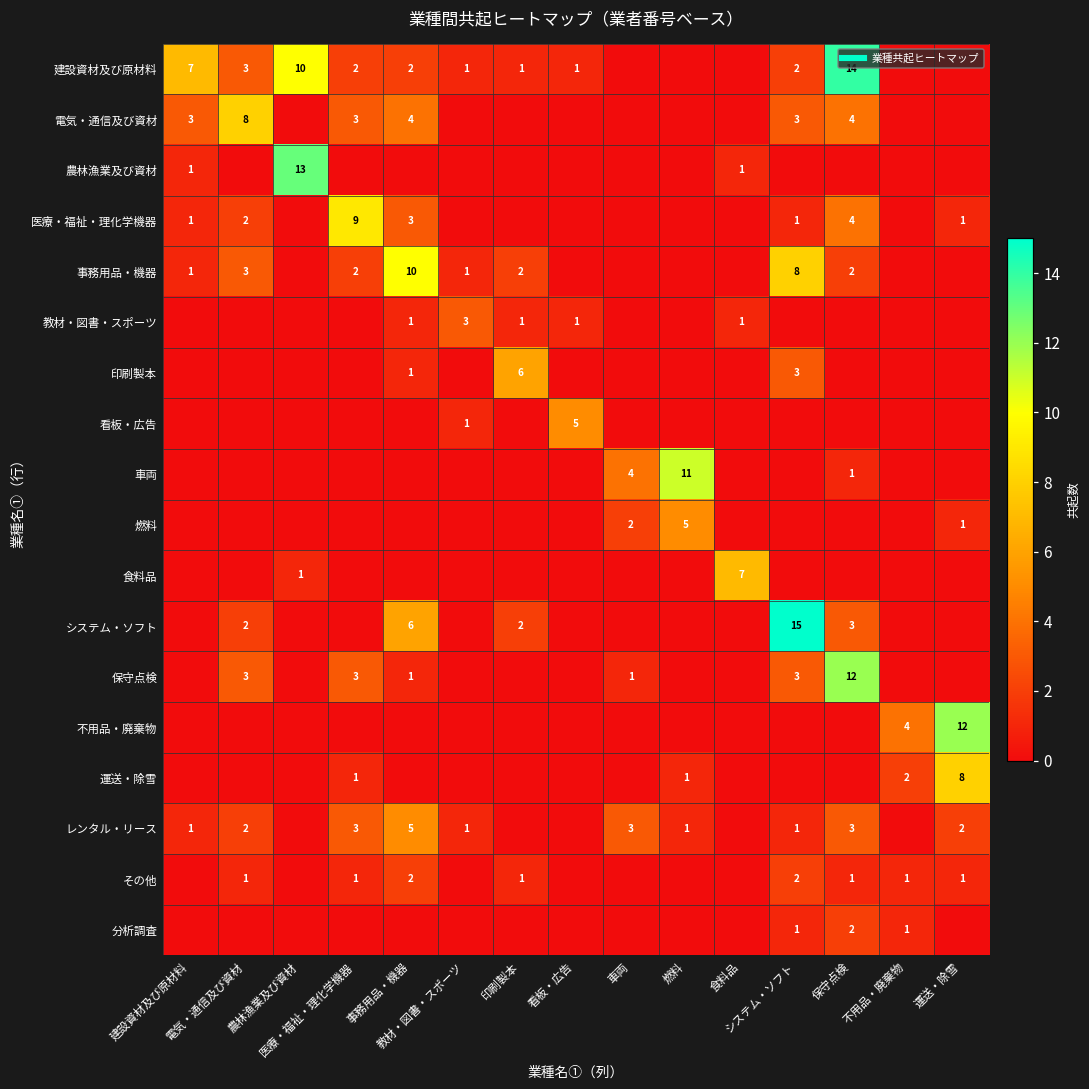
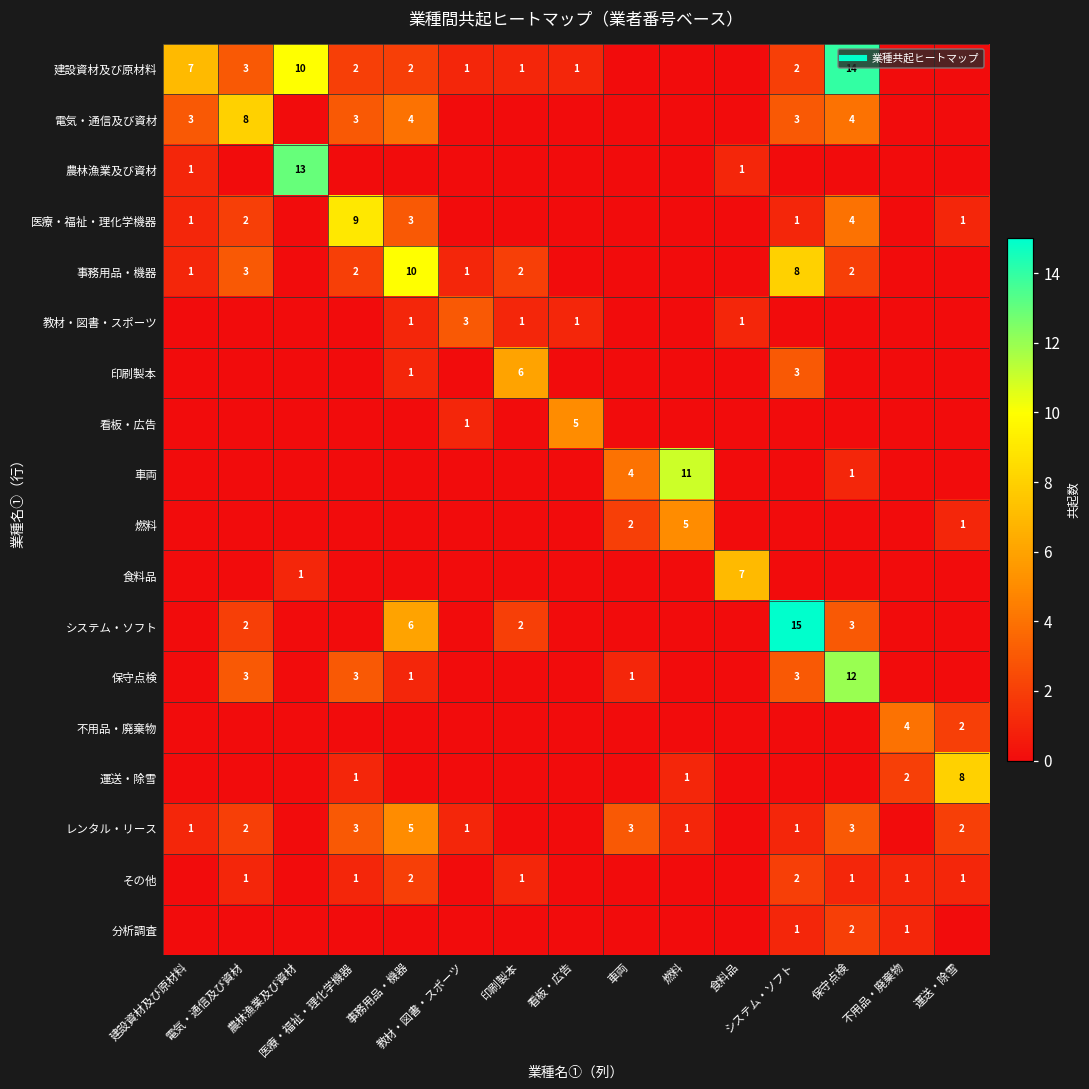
  {
    "建設資材及び原材料": {
      "建設資材及び原材料": 7,
      "電気・通信及び資材": 3,
      "農林漁業及び資材": 10,
      "医療・福祉・理化学機器": 2,
      "事務用品・機器": 2,
      "教材・図書・スポーツ": 1,
      "印刷製本": 1,
      "看板・広告": 1,
      "システム・ソフト": 2
    },
    "電気・通信及び資材": {
      "建設資材及び原材料": 3,
      "電気・通信及び資材": 8,
      "医療・福祉・理化学機器": 3,
      "事務用品・機器": 4,
      "システム・ソフト": 3,
      "保守点検": 4
    },
    "農林漁業及び資材": {
      "建設資材及び原材料": 1,
      "農林漁業及び資材": 13,
      "食料品": 1
    },
    "医療・福祉・理化学機器": {
      "建設資材及び原材料": 1,
      "電気・通信及び資材": 2,
      "医療・福祉・理化学機器": 9,
      "事務用品・機器": 3,
      "システム・ソフト": 1,
      "保守点検": 4,
      "運送・除雪": 1
    },
    "事務用品・機器": {
      "建設資材及び原材料": 1,
      "電気・通信及び資材": 3,
      "医療・福祉・理化学機器": 2,
      "事務用品・機器": 10,
      "教材・図書・スポーツ": 1,
      "印刷製本": 2,
      "システム・ソフト": 8,
      "保守点検": 2
    },
    "教材・図書・スポーツ": {
      "事務用品・機器": 1,
      "教材・図書・スポーツ": 3,
      "印刷製本": 1,
      "看板・広告": 1,
      "食料品": 1
    },
    "印刷製本": {
      "事務用品・機器": 1,
      "印刷製本": 6,
      "システム・ソフト": 3
    },
    "看板・広告": {
      "教材・図書・スポーツ": 1,
      "看板・広告": 5
    },
    "車両": {
      "車両": 4,
      "燃料": 11,
      "保守点検": 1
    },
    "燃料": {
      "車両": 2,
      "燃料": 5,
      "運送・除雪": 1
    },
    "食料品": {
      "農林漁業及び資材": 1,
      "食料品": 7
    },
    "システム・ソフト": {
      "電気・通信及び資材": 2,
      "事務用品・機器": 6,
      "印刷製本": 2,
      "システム・ソフト": 15,
      "保守点検": 3
    },
    "保守点検": {
      "電気・通信及び資材": 3,
      "医療・福祉・理化学機器": 3,
      "事務用品・機器": 1,
      "車両": 1,
      "システム・ソフト": 3,
      "保守点検": 12
    },
    "不用品・廃棄物": {
      "不用品・廃棄物": 4,
-     "運送・除雪": 12
+     "運送・除雪": 2
    },
    "運送・除雪": {
      "医療・福祉・理化学機器": 1,
      "燃料": 1,
      "不用品・廃棄物": 2,
      "運送・除雪": 8
    },
    "レンタル・リース": {
      "建設資材及び原材料": 1,
      "電気・通信及び資材": 2,
      "医療・福祉・理化学機器": 3,
      "事務用品・機器": 5,
      "教材・図書・スポーツ": 1,
      "車両": 3,
      "燃料": 1,
      "システム・ソフト": 1,
      "保守点検": 3,
      "運送・除雪": 2
    },
    "その他": {
      "電気・通信及び資材": 1,
      "医療・福祉・理化学機器": 1,
      "事務用品・機器": 2,
      "印刷製本": 1,
      "システム・ソフト": 2,
      "保守点検": 1,
      "不用品・廃棄物": 1,
      "運送・除雪": 1
    },
    "分析調査": {
      "システム・ソフト": 1,
      "保守点検": 2,
      "不用品・廃棄物": 1
    }
  }
